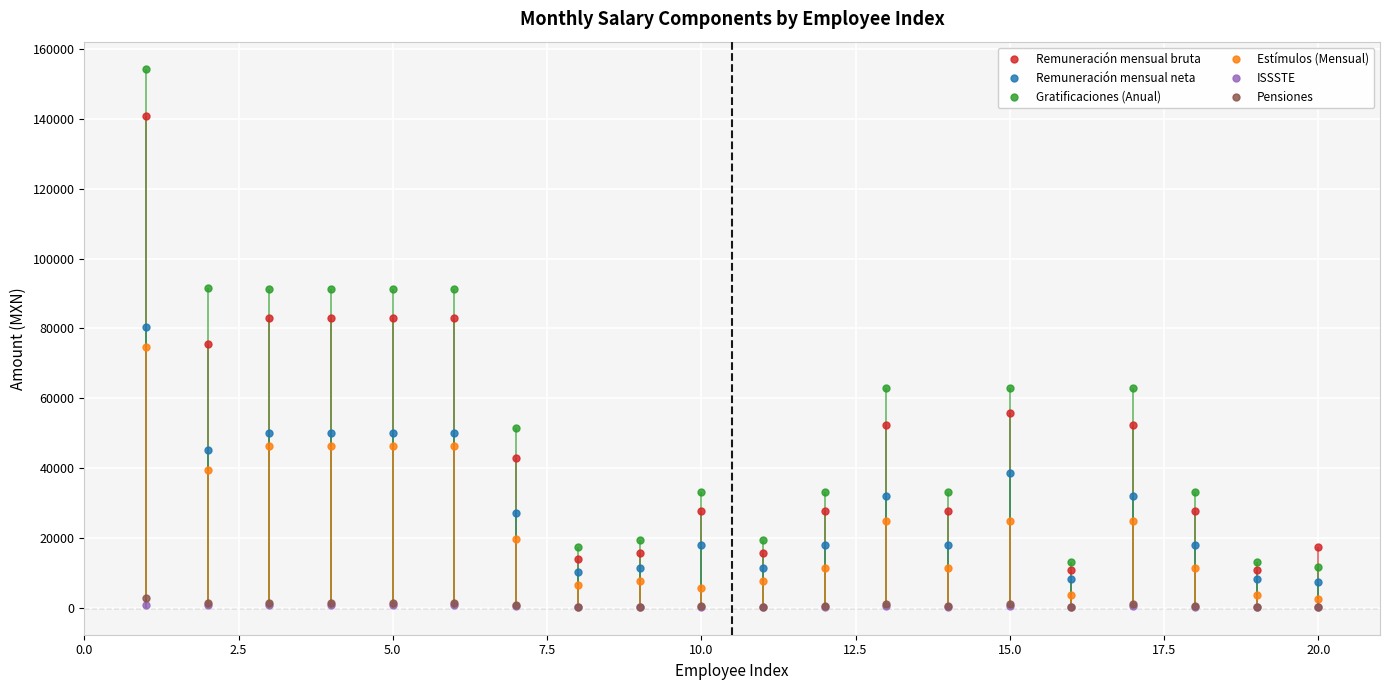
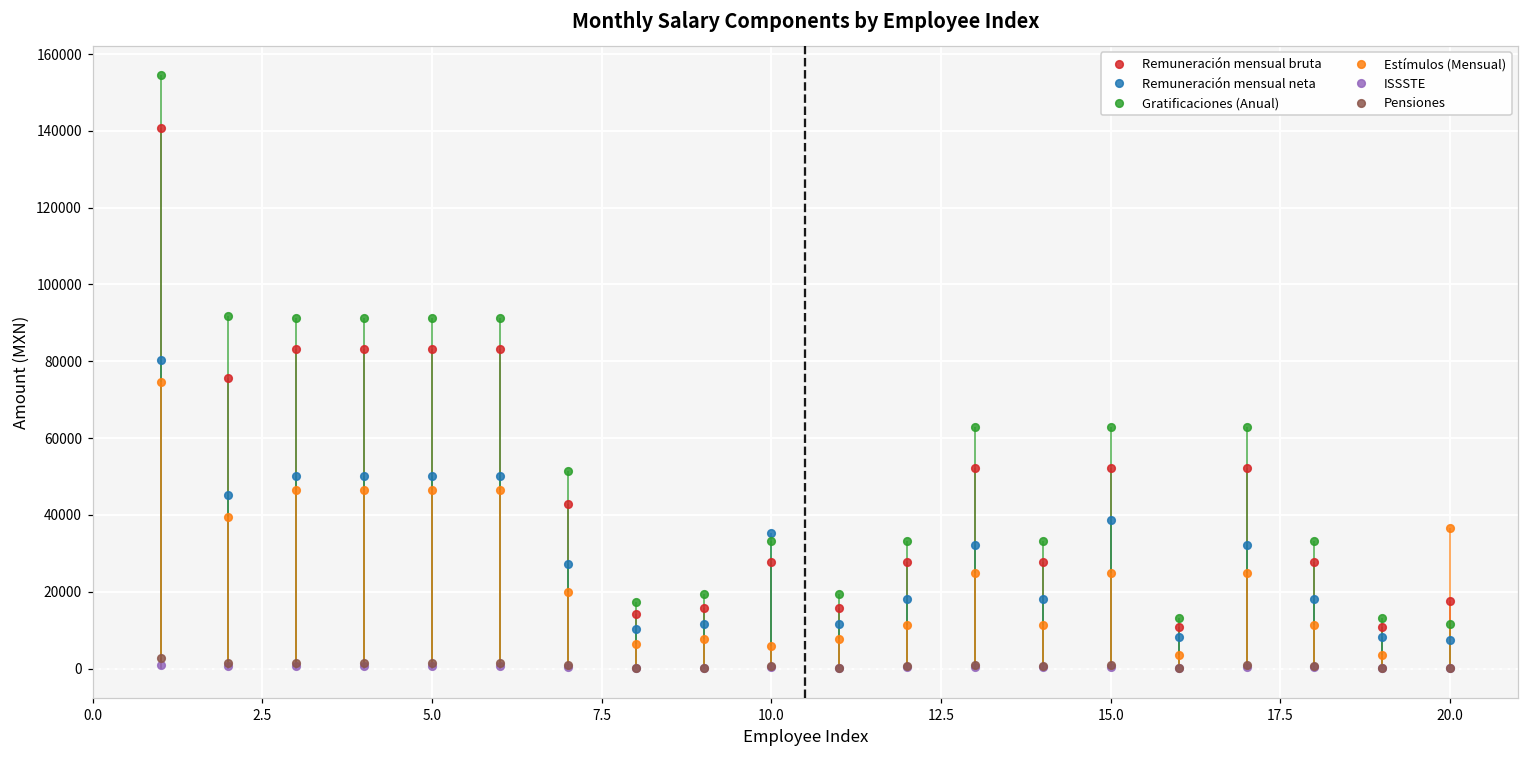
  {
    "Remuneración mensual bruta": {
      "5.0": 83000,
      "10.0": 28000,
-     "15.0": 56000,
+     "15.0": 52000,
      "20.0": 17000
    },
    "Remuneración mensual neta": {
      "5.0": 50000,
-     "10.0": 18000,
+     "10.0": 35000,
      "15.0": 39000,
      "20.0": 7000
    },
    "Gratificaciones (Anual)": {
      "5.0": 91000,
      "10.0": 33000,
      "15.0": 63000,
      "20.0": 12000
    },
    "Estímulos (Mensual)": {
      "5.0": 46000,
      "10.0": 6000,
      "15.0": 25000,
-     "20.0": 3000
+     "20.0": 37000
    }
  }
